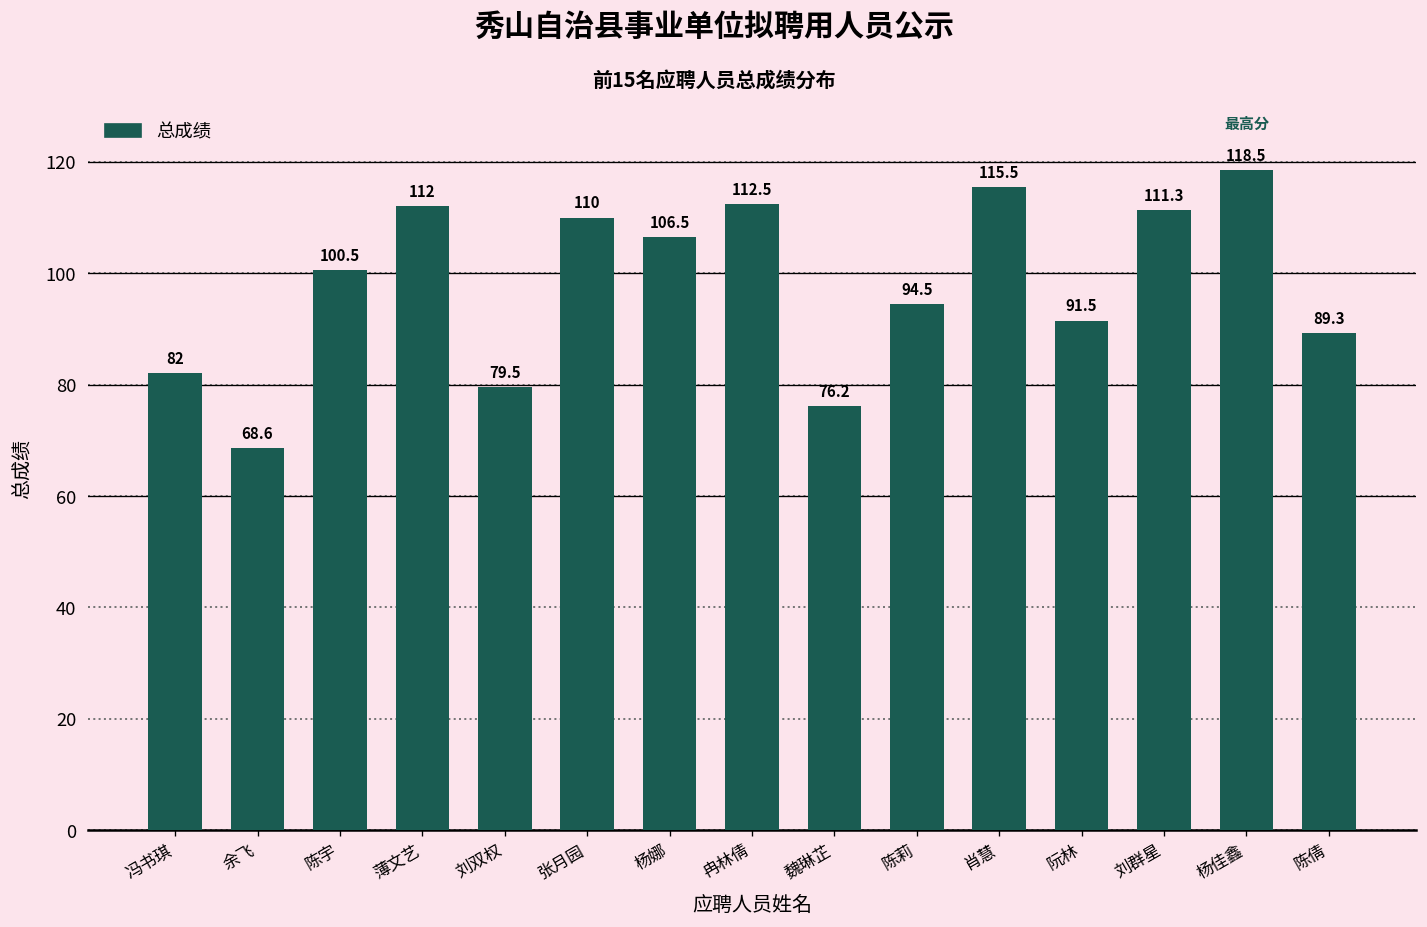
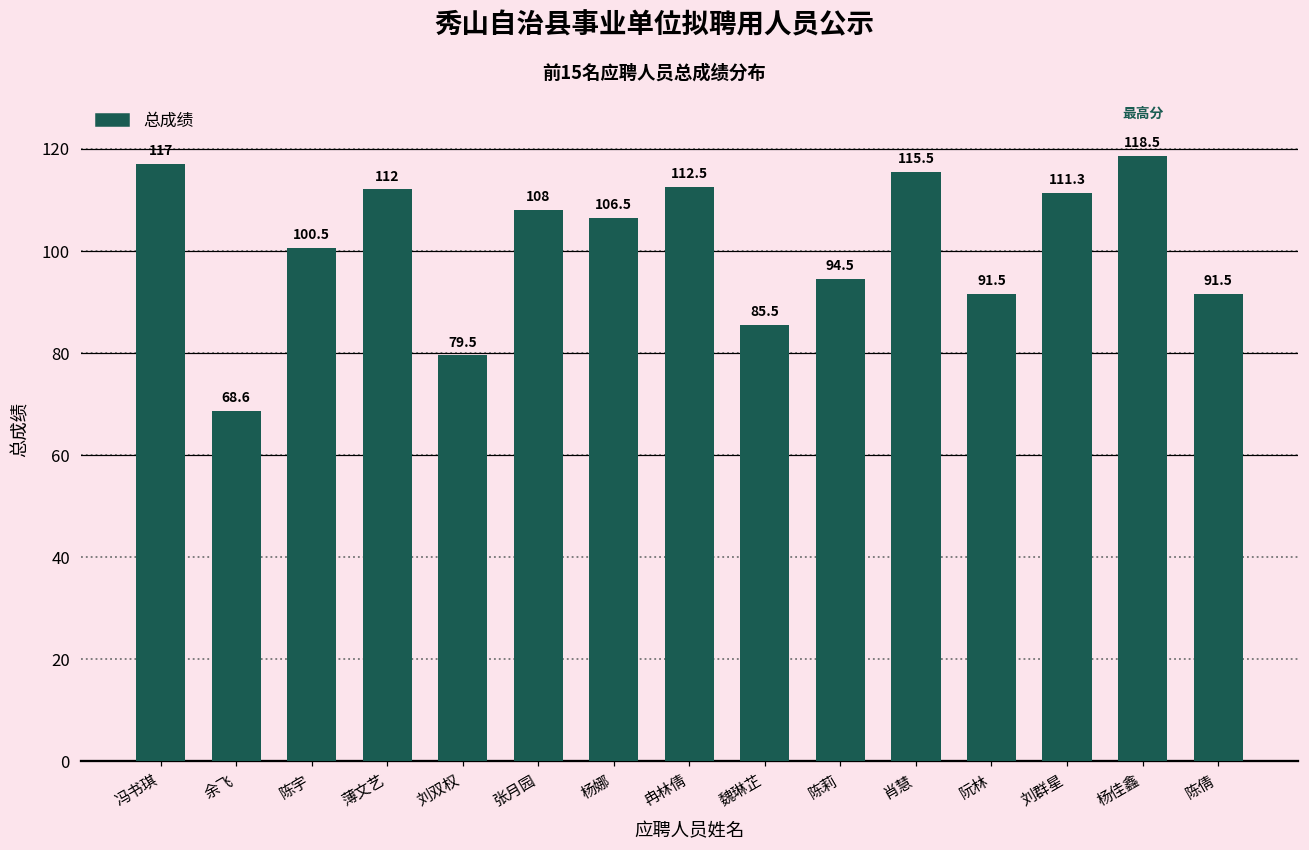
  {
-   "冯书琪": 82,
+   "冯书琪": 117,
    "余飞": 68.6,
    "陈宇": 100.5,
    "薄文艺": 112,
    "刘双权": 79.5,
-   "张月园": 110,
+   "张月园": 108,
    "杨娜": 106.5,
    "冉林倩": 112.5,
-   "魏琳芷": 76.2,
+   "魏琳芷": 85.5,
    "陈莉": 94.5,
    "肖慧": 115.5,
    "阮林": 91.5,
    "刘群星": 111.3,
    "杨佳鑫": 118.5,
-   "陈倩": 89.3
+   "陈倩": 91.5
  }
